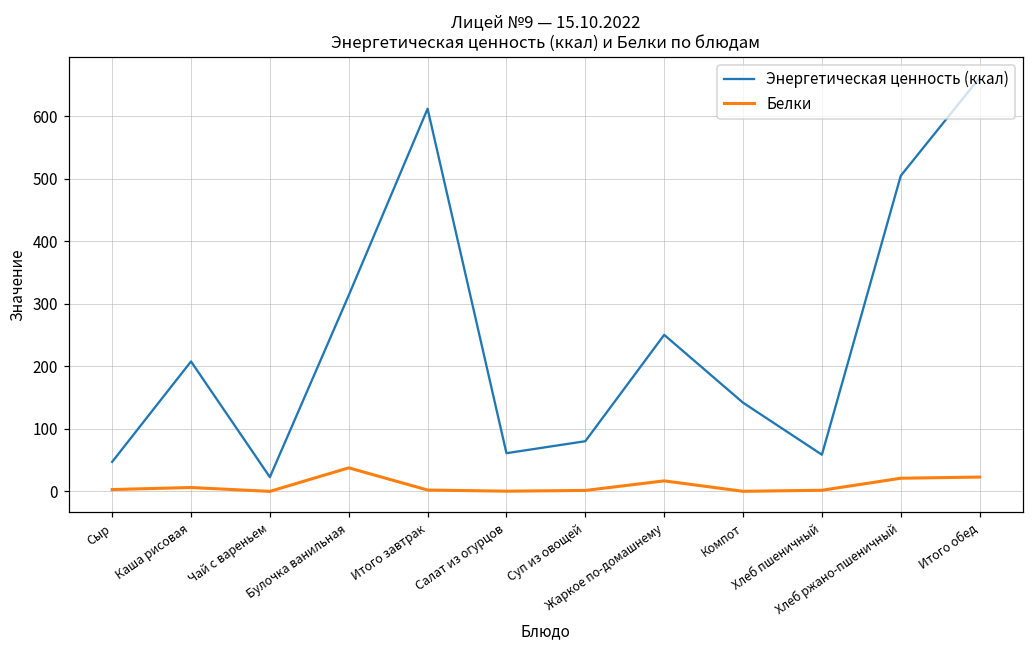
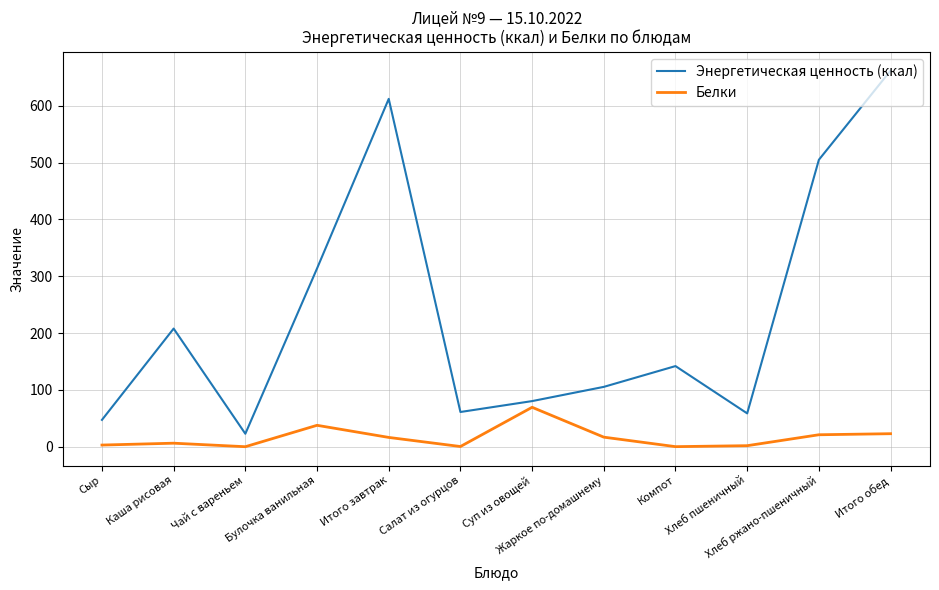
  {
    "Энергетическая ценность (ккал)": {
      "Сыр": 50,
      "Каша рисовая": 210,
      "Чай с вареньем": 20,
      "Булочка ванильная": 310,
      "Итого завтрак": 610,
      "Салат из огурцов": 60,
      "Суп из овощей": 80,
-     "Жаркое по-домашнему": 250,
+     "Жаркое по-домашнему": 110,
      "Компот": 140,
      "Хлеб пшеничный": 60,
      "Хлеб ржано-пшеничный": 510
    },
    "Белки": {
      "Сыр": 0,
      "Каша рисовая": 10,
      "Чай с вареньем": 0,
      "Булочка ванильная": 40,
-     "Итого завтрак": 0,
+     "Итого завтрак": 20,
      "Салат из огурцов": 0,
-     "Суп из овощей": 0,
+     "Суп из овощей": 70,
      "Жаркое по-домашнему": 20,
      "Компот": 0,
      "Хлеб пшеничный": 0,
      "Хлеб ржано-пшеничный": 20,
      "Итого обед": 20
    }
  }
